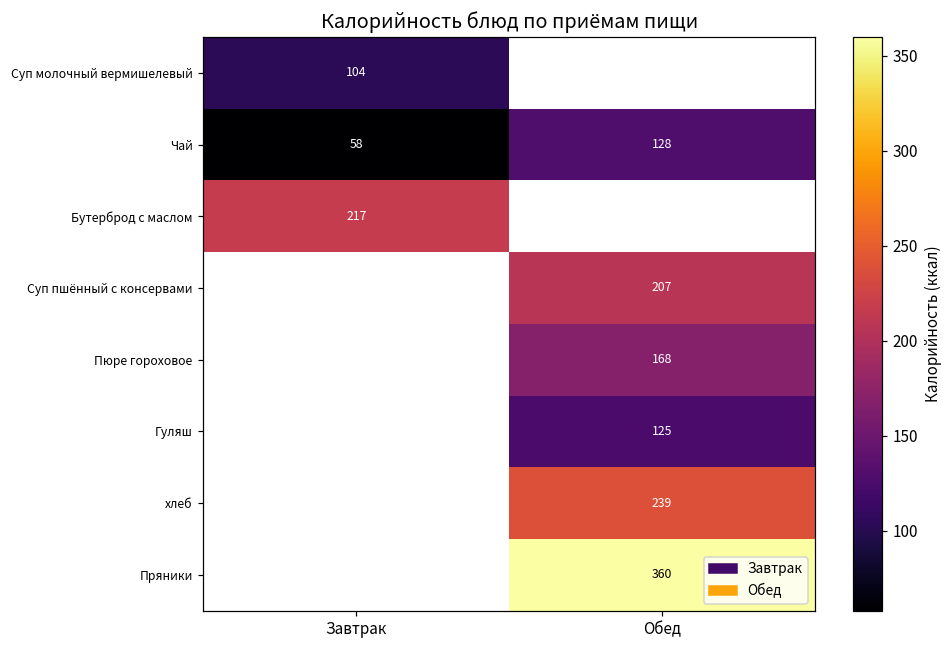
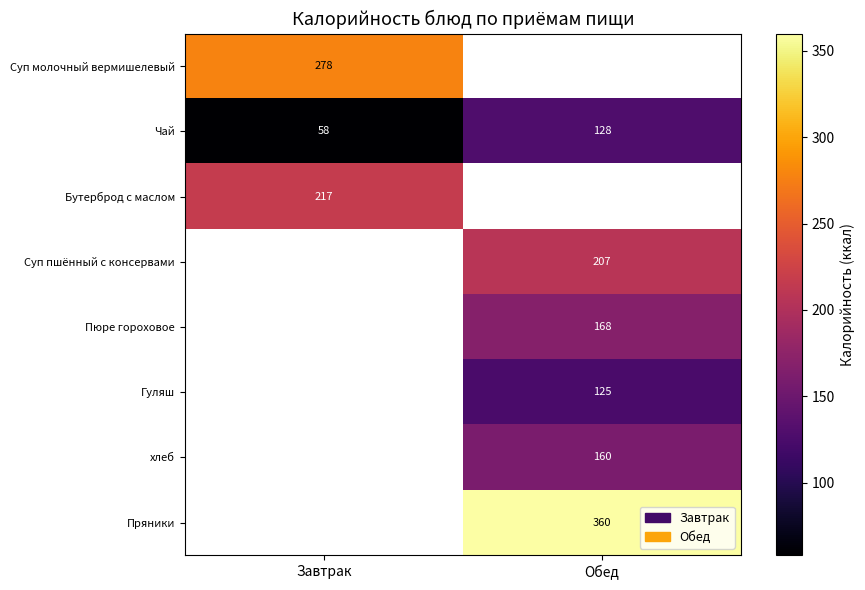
  {
    "Суп молочный вермишелевый": {
-     "Завтрак": 104
+     "Завтрак": 278
    },
    "Чай": {
      "Завтрак": 58,
      "Обед": 128
    },
    "Бутерброд с маслом": {
      "Завтрак": 217
    },
    "Суп пшённый с консервами": {
      "Обед": 207
    },
    "Пюре гороховое": {
      "Обед": 168
    },
    "Гуляш": {
      "Обед": 125
    },
    "хлеб": {
-     "Обед": 239
+     "Обед": 160
    },
    "Пряники": {
      "Обед": 360
    }
  }
